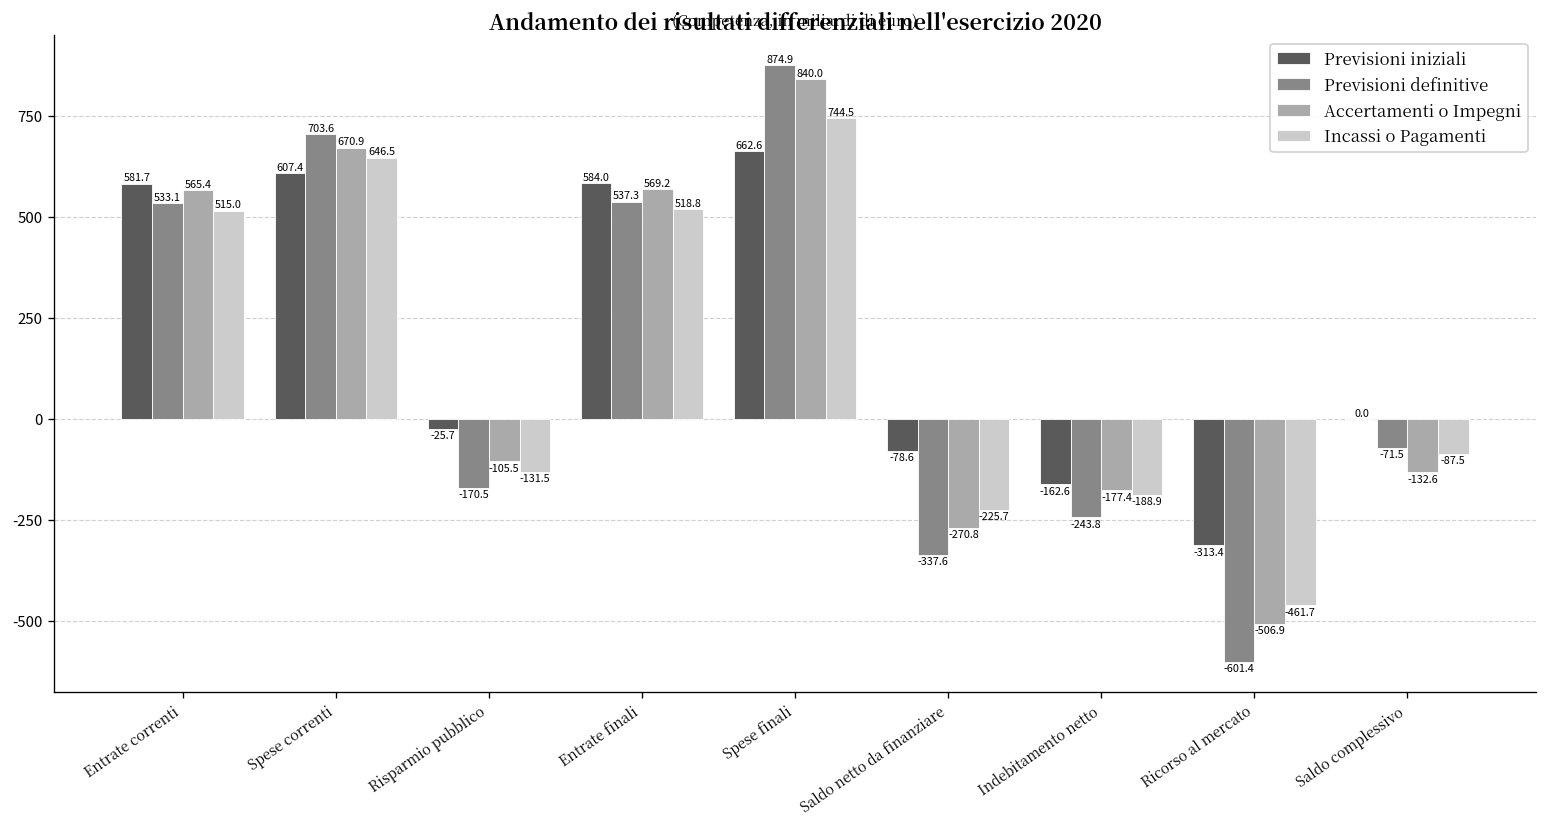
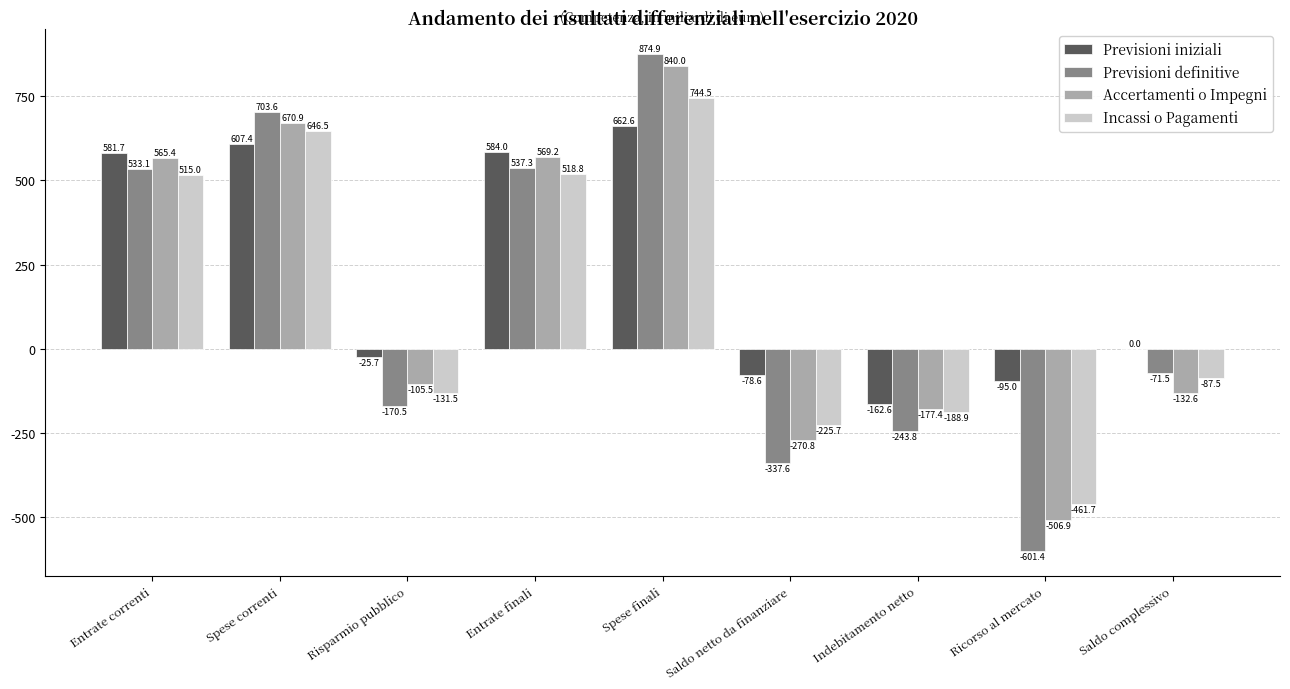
  {
    "Previsioni iniziali": {
      "Entrate correnti": 581.7,
      "Spese correnti": 607.4,
      "Risparmio pubblico": -25.7,
      "Entrate finali": 584.0,
      "Spese finali": 662.6,
      "Saldo netto da finanziare": -78.6,
      "Indebitamento netto": -162.6,
-     "Ricorso al mercato": -313.4,
+     "Ricorso al mercato": -95.0,
      "Saldo complessivo": 0.0
    }
  }
